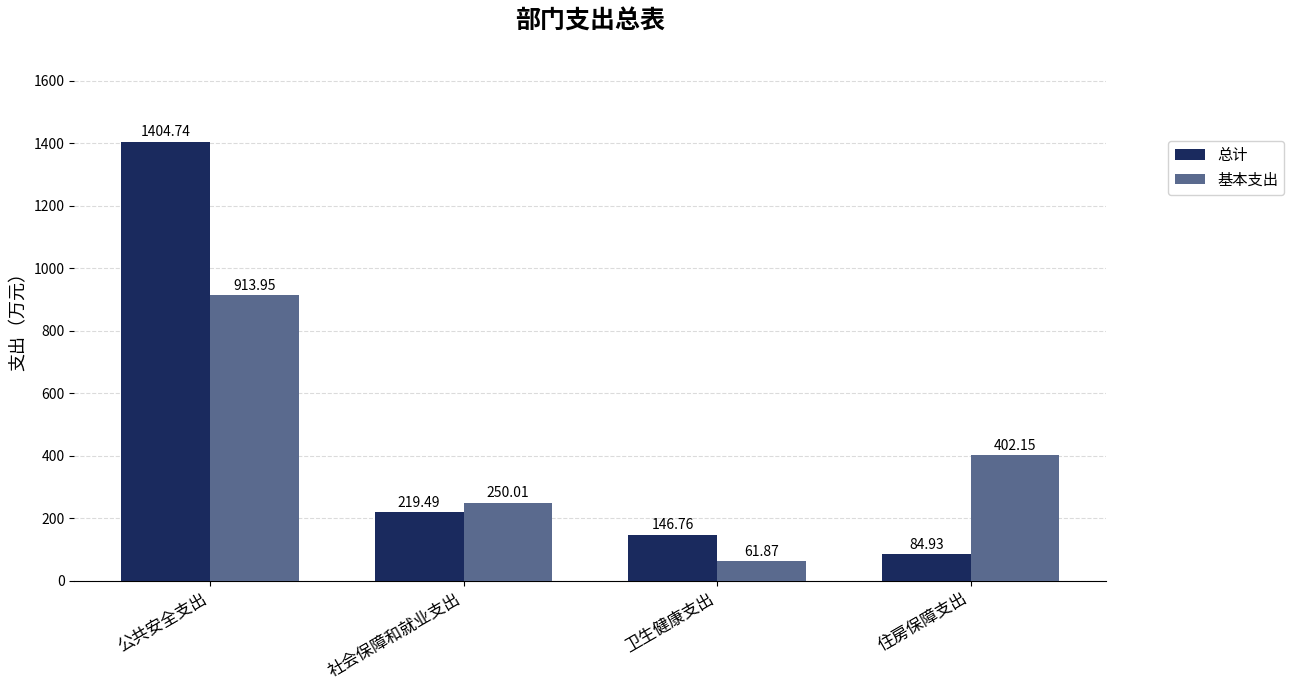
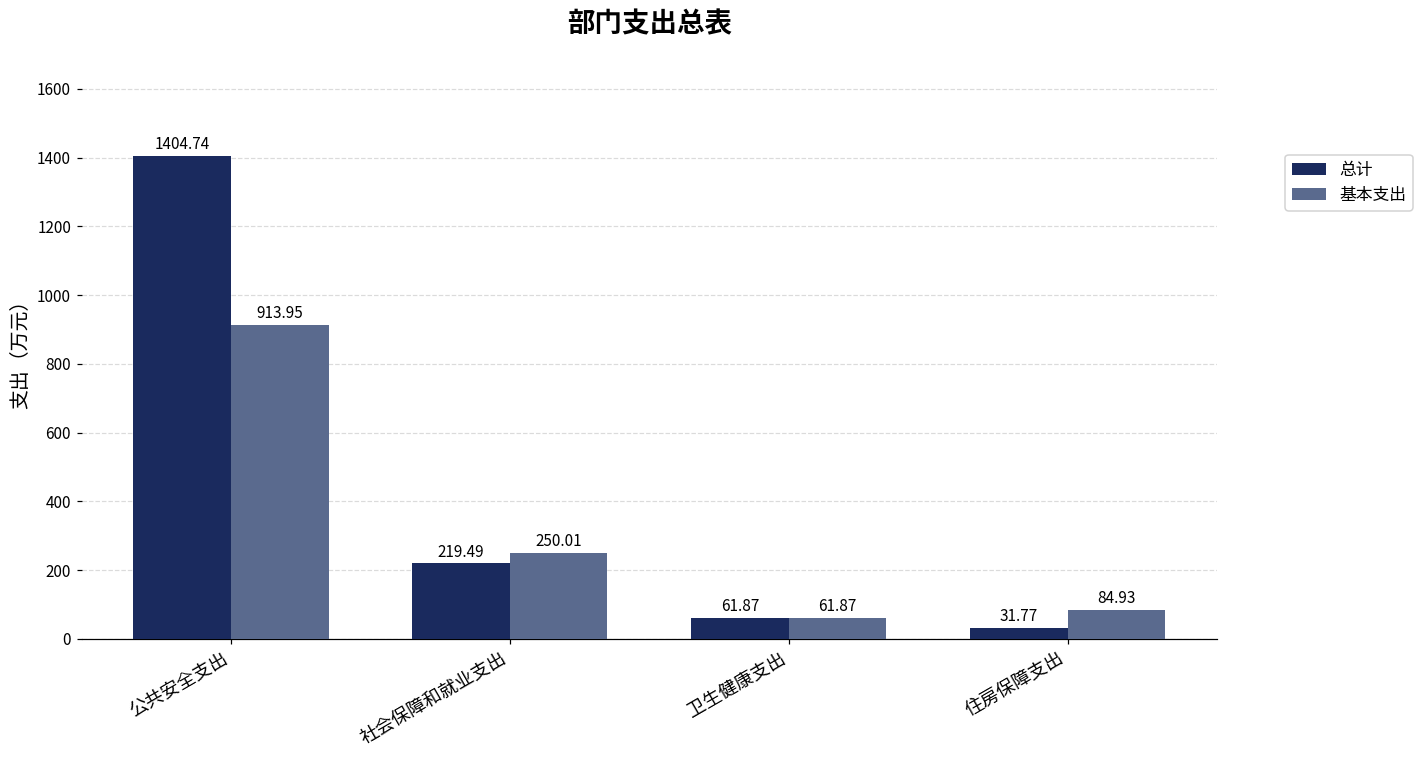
  {
    "总计": {
      "公共安全支出": 1404.74,
      "社会保障和就业支出": 219.49,
-     "卫生健康支出": 146.76,
-     "住房保障支出": 84.93
+     "卫生健康支出": 61.87,
+     "住房保障支出": 31.77
    },
    "基本支出": {
      "公共安全支出": 913.95,
      "社会保障和就业支出": 250.01,
      "卫生健康支出": 61.87,
-     "住房保障支出": 402.15
+     "住房保障支出": 84.93
    }
  }
